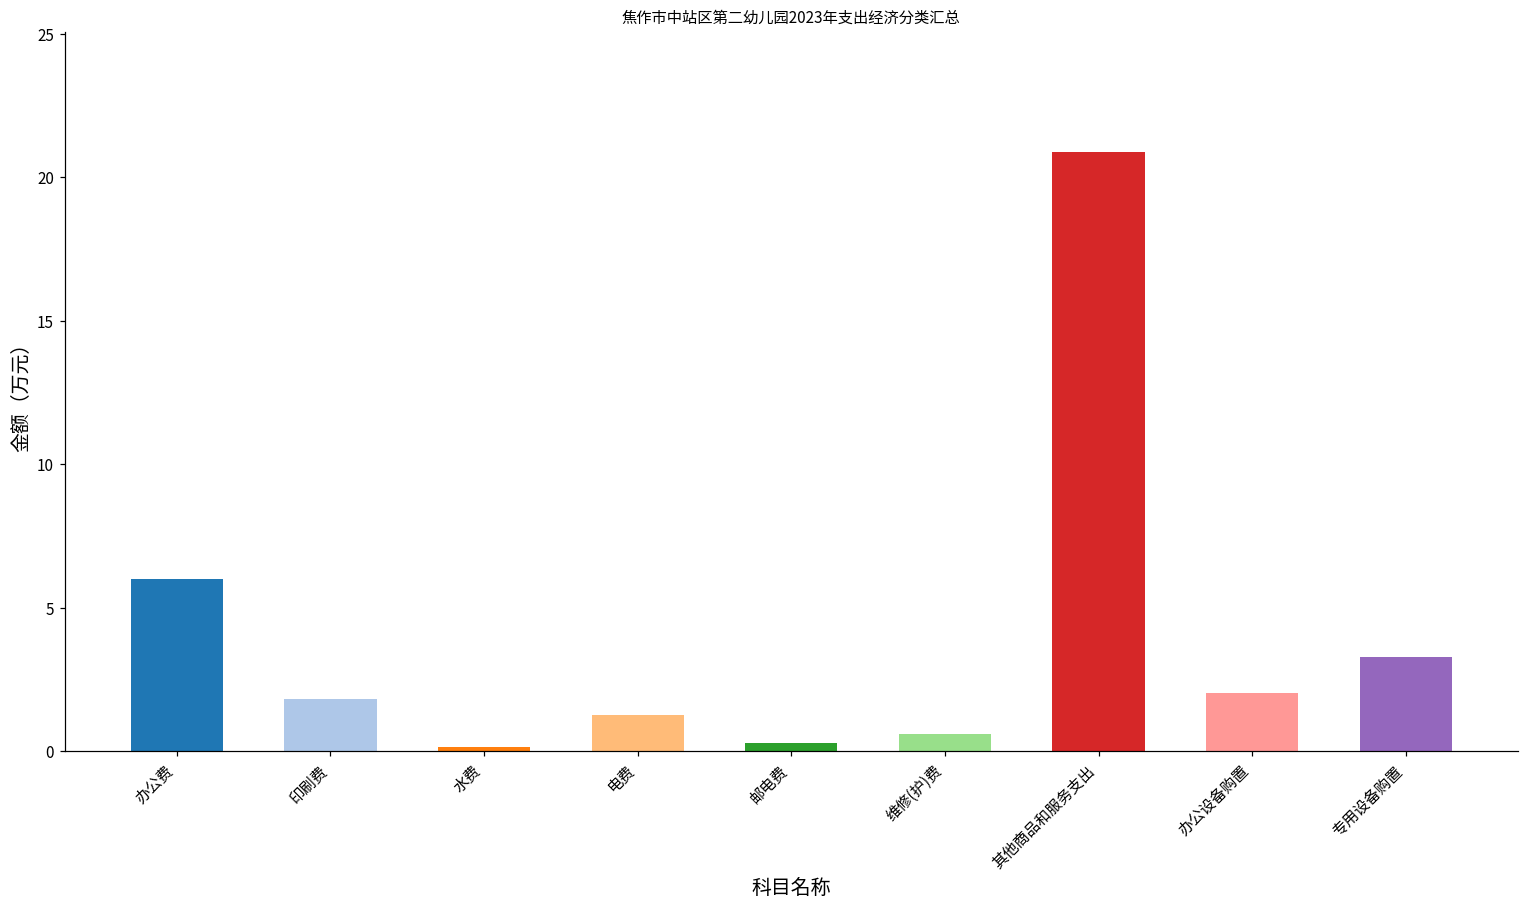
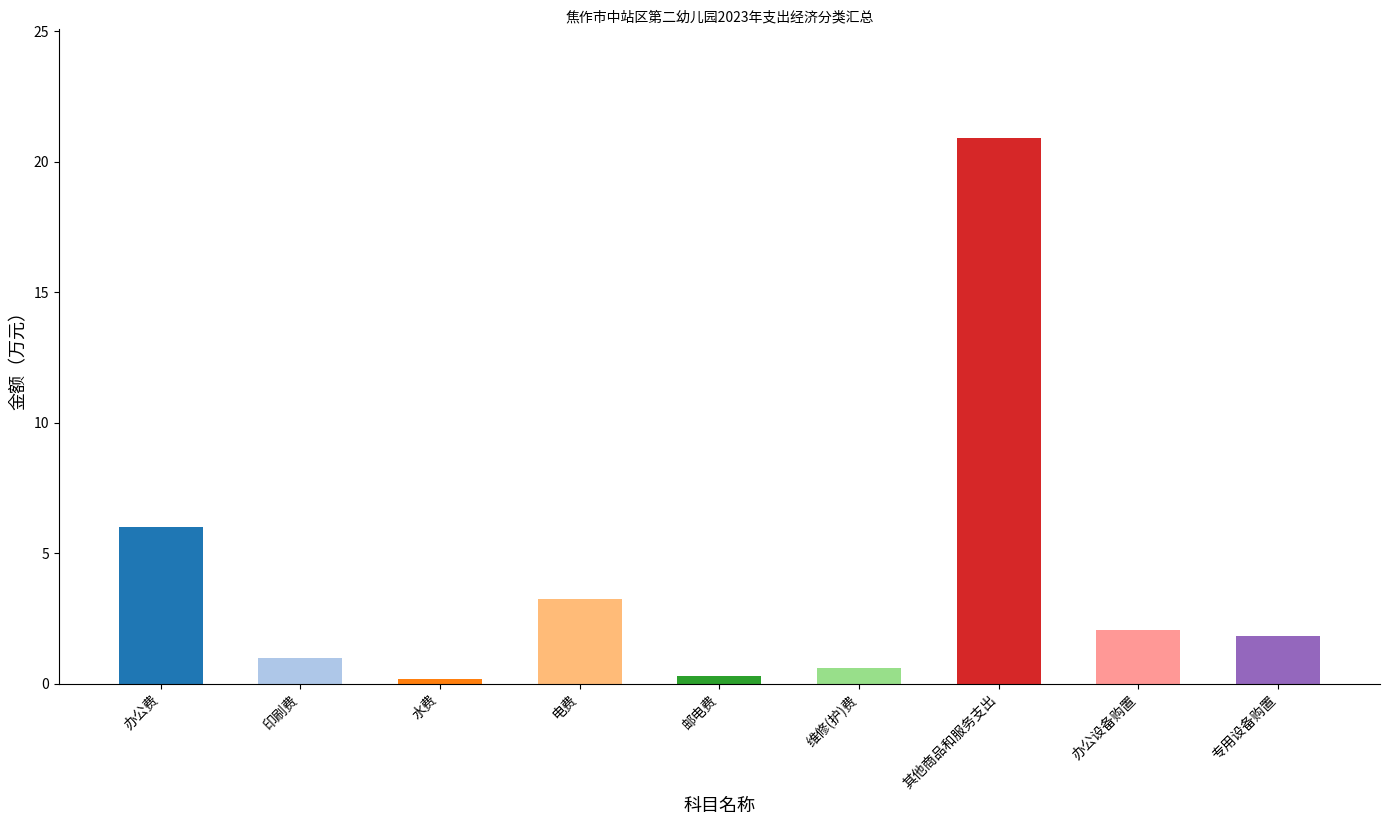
  {
    "办公费": 6.0,
-   "印刷费": 1.8,
+   "印刷费": 1.0,
    "水费": 0.2,
-   "电费": 1.3,
+   "电费": 3.2,
    "邮电费": 0.3,
    "维修(护)费": 0.6,
    "其他商品和服务支出": 20.9,
    "办公设备购置": 2.0,
-   "专用设备购置": 3.3
+   "专用设备购置": 1.8
  }
